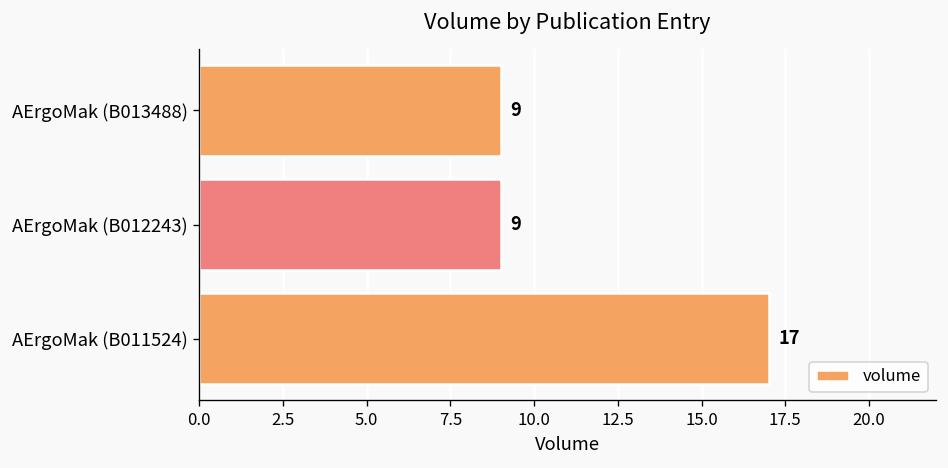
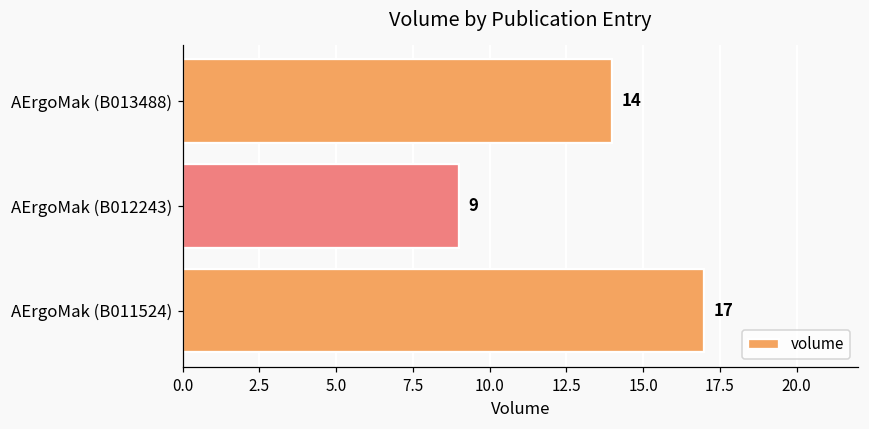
  {
-   "AErgoMak (B013488)": 9,
+   "AErgoMak (B013488)": 14,
    "AErgoMak (B012243)": 9,
    "AErgoMak (B011524)": 17
  }
